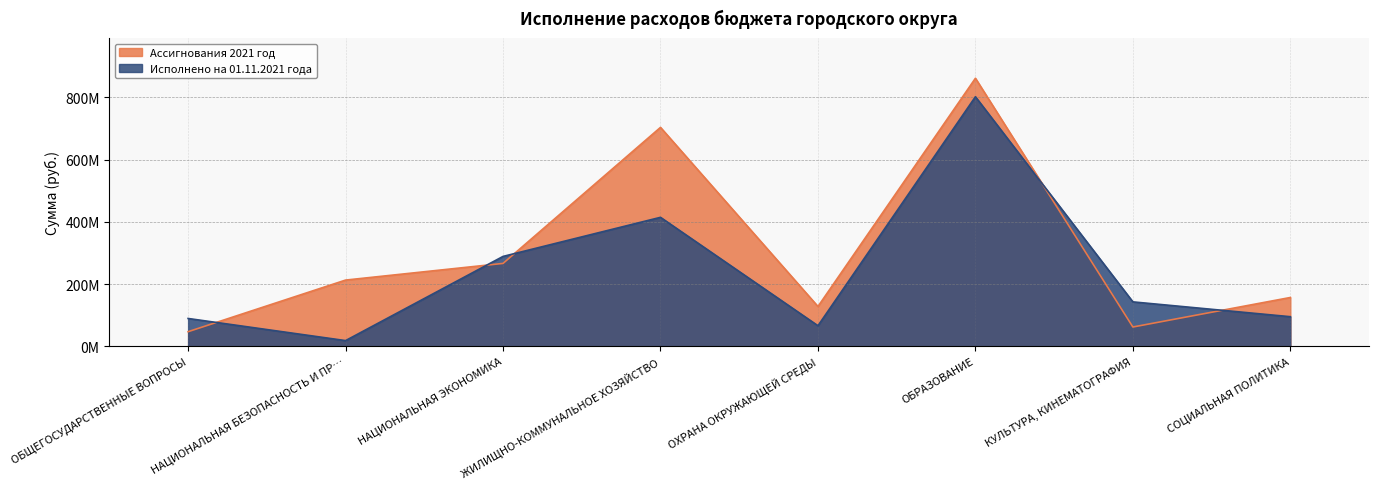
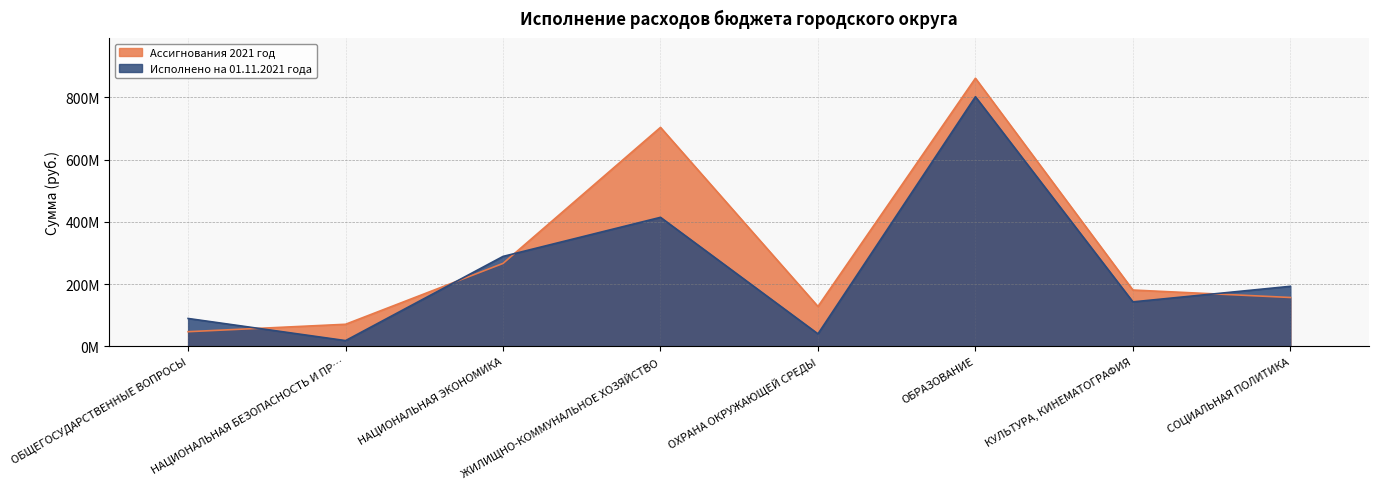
  {
    "Ассигнования 2021 год": {
      "ОБЩЕГОСУДАРСТВЕННЫЕ ВОПРОСЫ": 50000000,
-     "НАЦИОНАЛЬНАЯ БЕЗОПАСНОСТЬ И ПР…": 210000000,
+     "НАЦИОНАЛЬНАЯ БЕЗОПАСНОСТЬ И ПР…": 70000000,
      "НАЦИОНАЛЬНАЯ ЭКОНОМИКА": 270000000,
      "ЖИЛИЩНО-КОММУНАЛЬНОЕ ХОЗЯЙСТВО": 700000000,
      "ОХРАНА ОКРУЖАЮЩЕЙ СРЕДЫ": 130000000,
      "ОБРАЗОВАНИЕ": 860000000,
-     "КУЛЬТУРА, КИНЕМАТОГРАФИЯ": 60000000,
+     "КУЛЬТУРА, КИНЕМАТОГРАФИЯ": 180000000,
      "СОЦИАЛЬНАЯ ПОЛИТИКА": 160000000
    },
    "Исполнено на 01.11.2021 года": {
      "ОБЩЕГОСУДАРСТВЕННЫЕ ВОПРОСЫ": 90000000,
      "НАЦИОНАЛЬНАЯ БЕЗОПАСНОСТЬ И ПР…": 20000000,
      "НАЦИОНАЛЬНАЯ ЭКОНОМИКА": 290000000,
      "ЖИЛИЩНО-КОММУНАЛЬНОЕ ХОЗЯЙСТВО": 410000000,
-     "ОХРАНА ОКРУЖАЮЩЕЙ СРЕДЫ": 70000000,
+     "ОХРАНА ОКРУЖАЮЩЕЙ СРЕДЫ": 40000000,
      "ОБРАЗОВАНИЕ": 800000000,
      "КУЛЬТУРА, КИНЕМАТОГРАФИЯ": 140000000,
-     "СОЦИАЛЬНАЯ ПОЛИТИКА": 100000000
+     "СОЦИАЛЬНАЯ ПОЛИТИКА": 190000000
    }
  }
